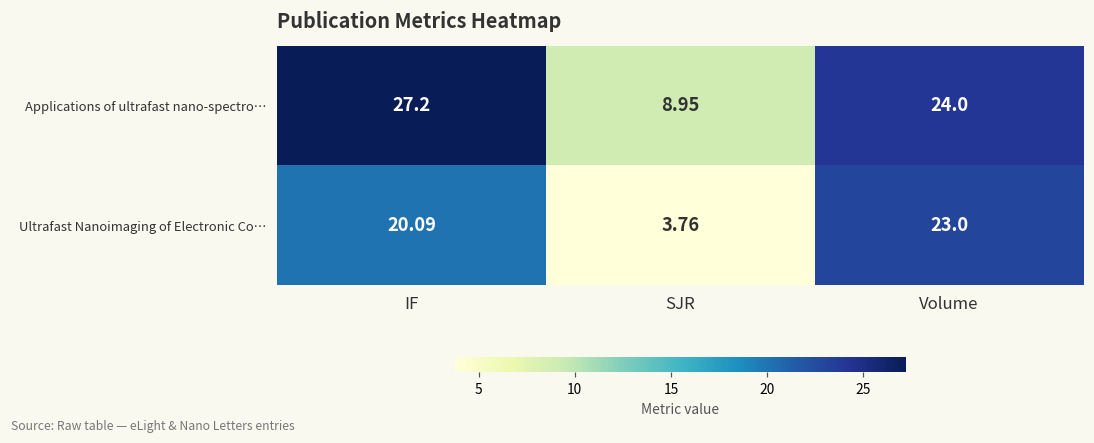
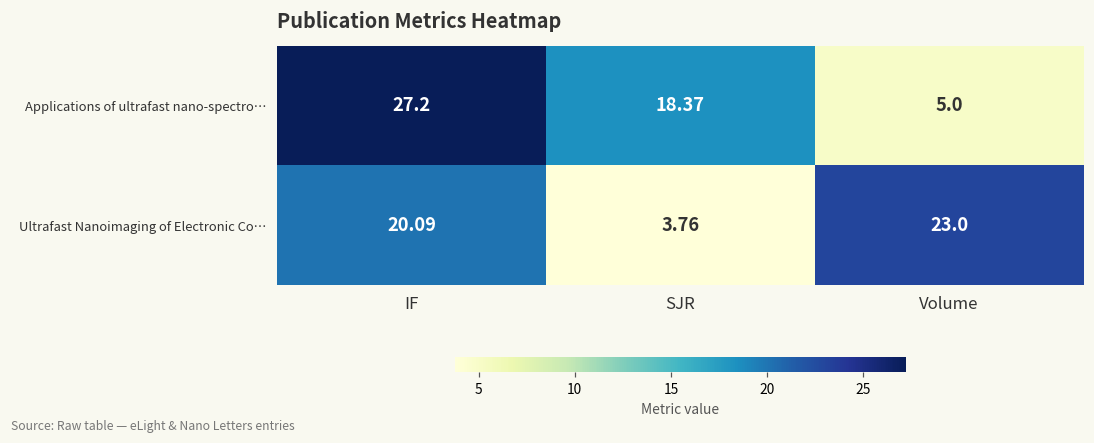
  {
    "Applications of ultrafast nano-spectro…": {
      "IF": 27.2,
-     "SJR": 8.95,
-     "Volume": 24.0
+     "SJR": 18.37,
+     "Volume": 5.0
    },
    "Ultrafast Nanoimaging of Electronic Co…": {
      "IF": 20.09,
      "SJR": 3.76,
      "Volume": 23.0
    }
  }
